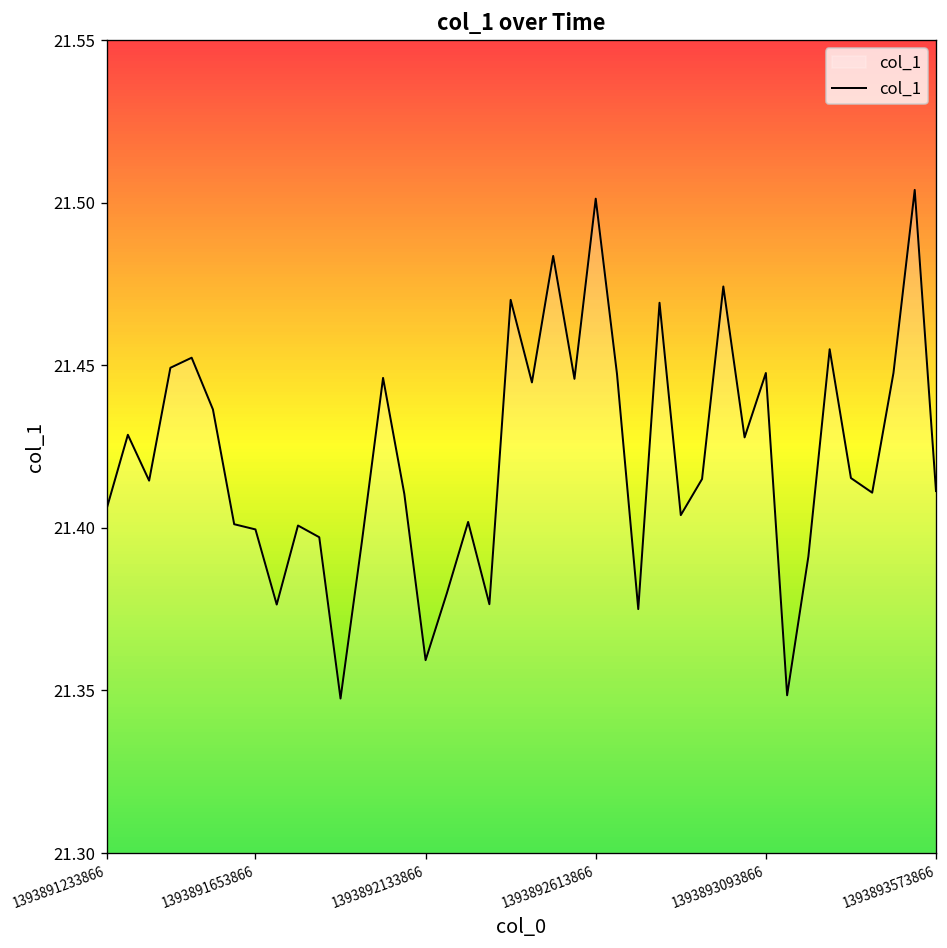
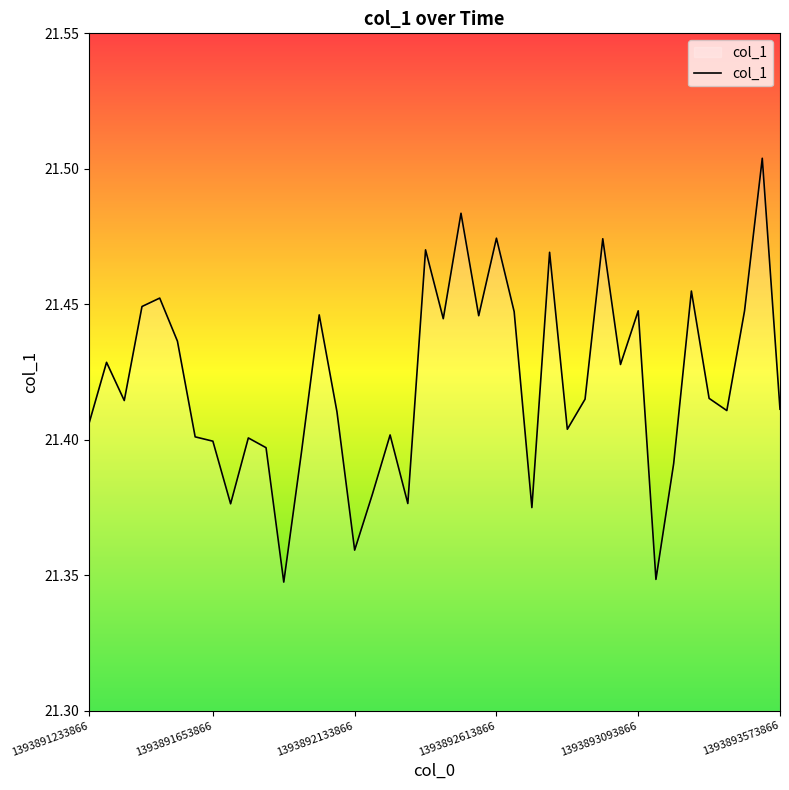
  {
    "1393891233866": 21.406,
    "1393891653866": 21.400,
    "1393892133866": 21.359,
-   "1393892613866": 21.501,
+   "1393892613866": 21.474,
    "1393893093866": 21.448,
    "1393893573866": 21.411
  }
